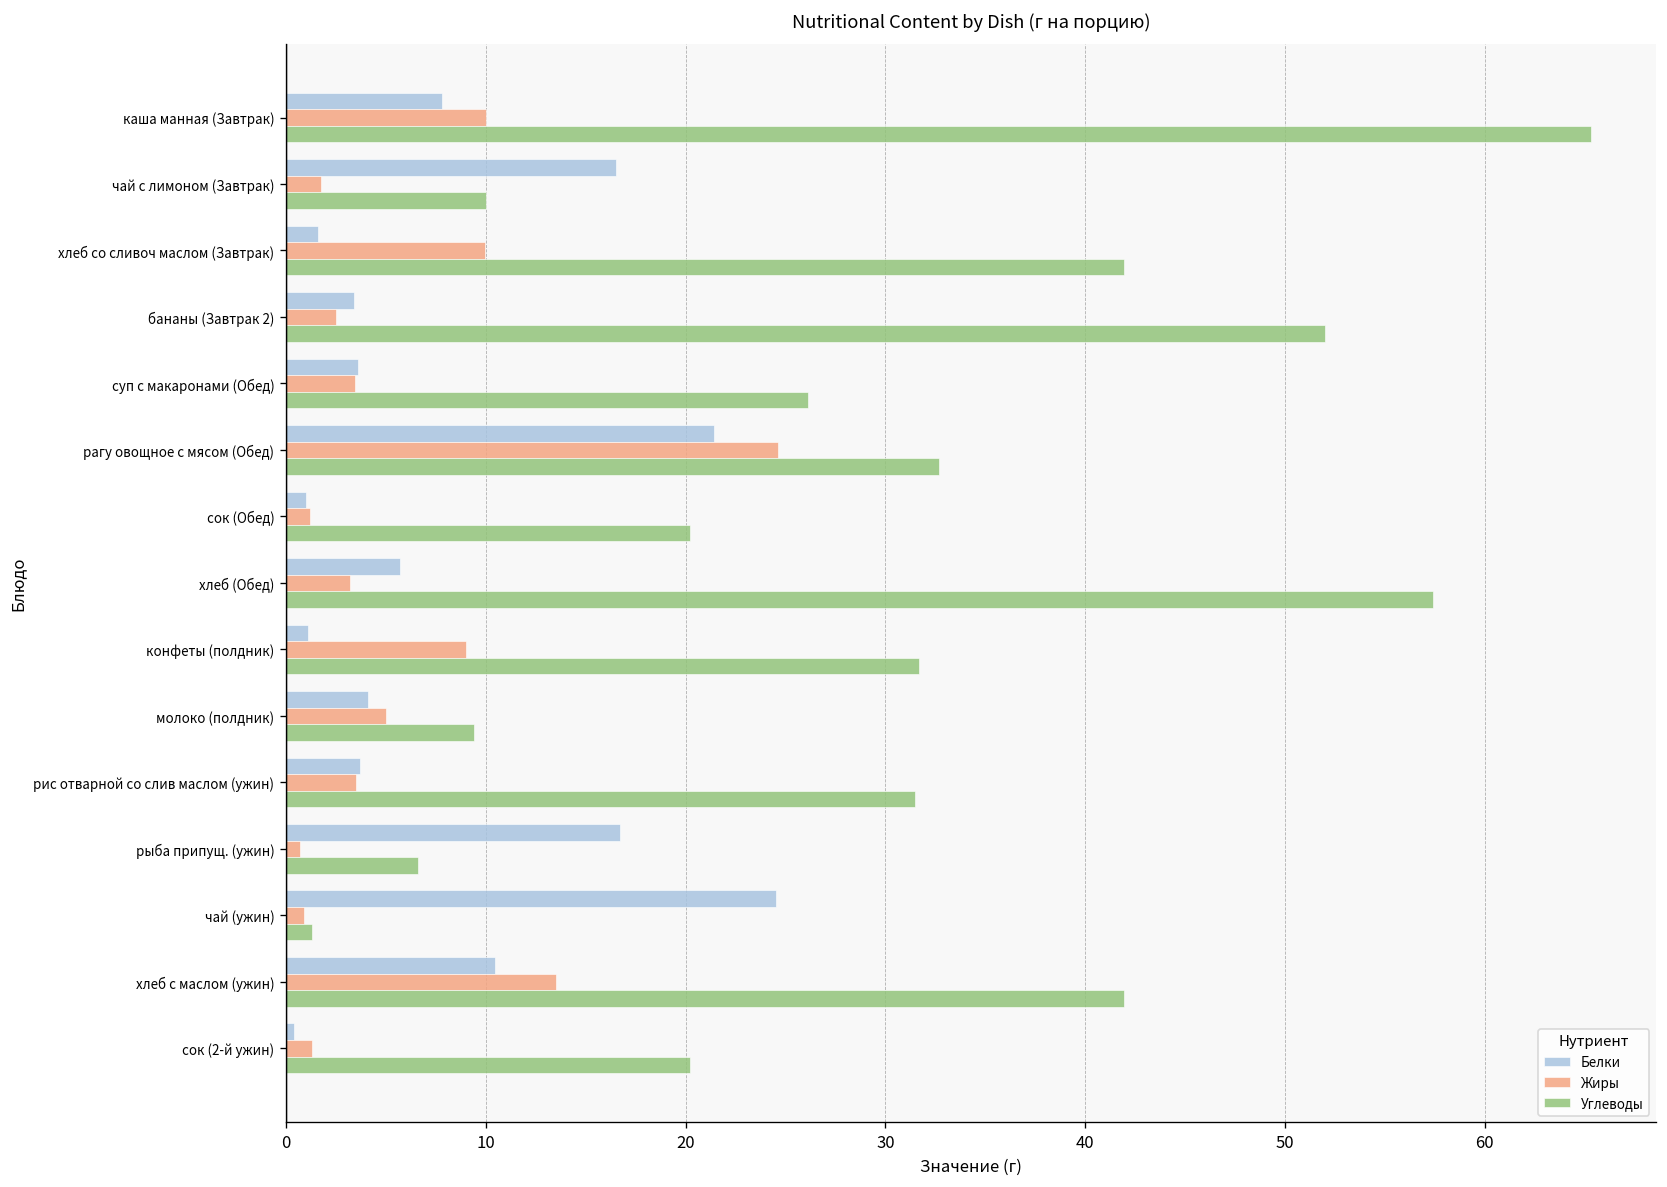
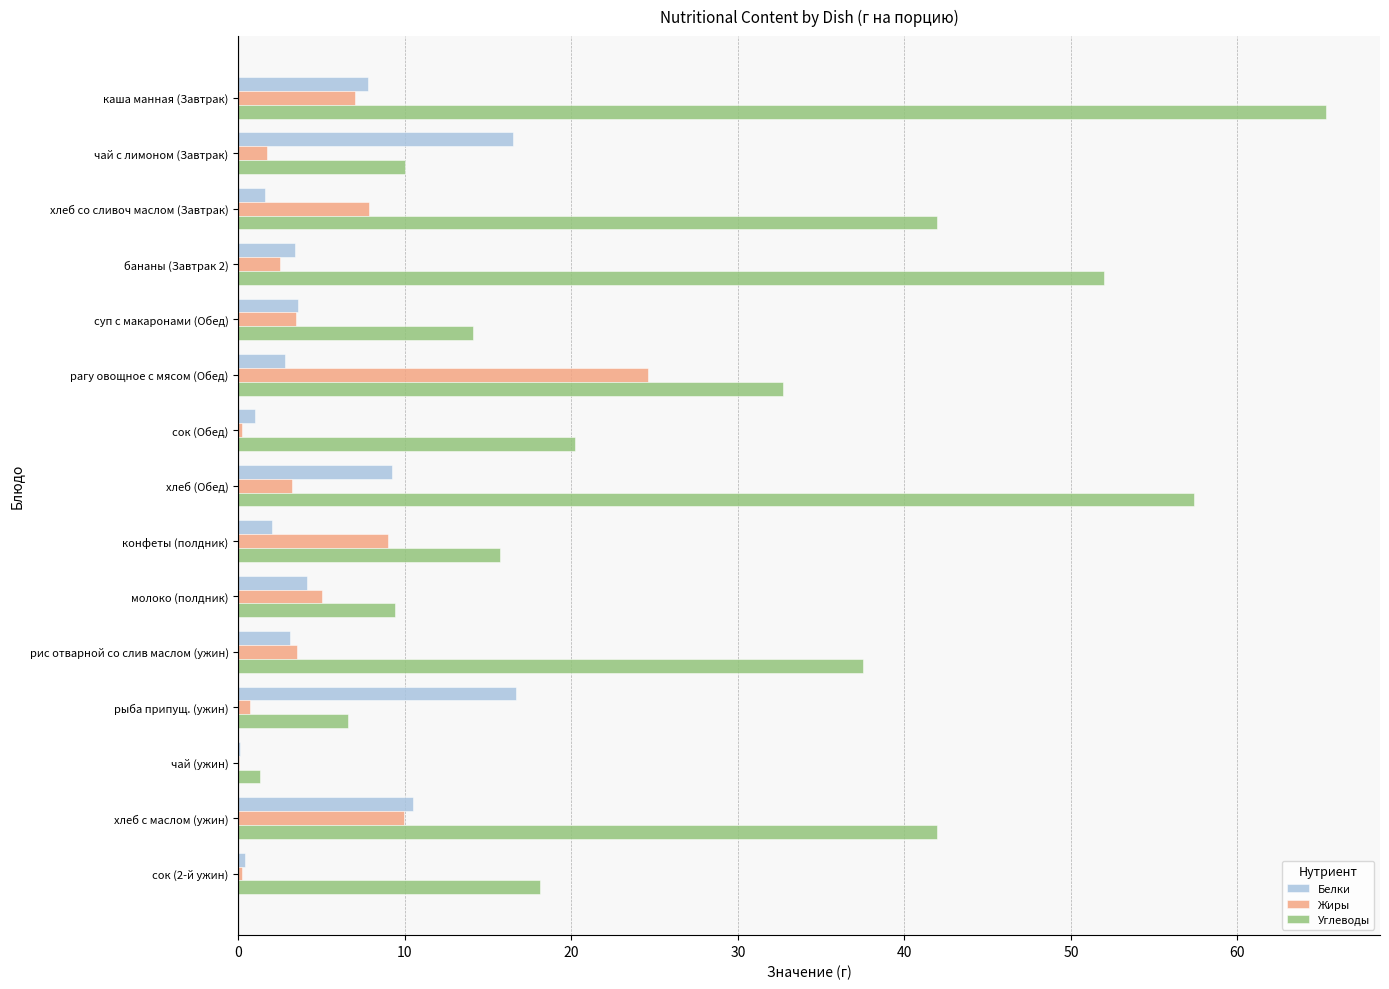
  {
    "Белки": {
      "каша манная (Завтрак)": 7.8,
      "чай с лимоном (Завтрак)": 16.5,
      "хлеб со сливоч маслом (Завтрак)": 1.6,
      "бананы (Завтрак 2)": 3.4,
      "суп с макаронами (Обед)": 3.6,
-     "рагу овощное с мясом (Обед)": 21.4,
+     "рагу овощное с мясом (Обед)": 2.8,
      "сок (Обед)": 1.0,
-     "хлеб (Обед)": 5.7,
-     "конфеты (полдник)": 1.1,
+     "хлеб (Обед)": 9.2,
+     "конфеты (полдник)": 2.0,
      "молоко (полдник)": 4.1,
-     "рис отварной со слив маслом (ужин)": 3.7,
+     "рис отварной со слив маслом (ужин)": 3.1,
      "рыба припущ. (ужин)": 16.7,
-     "чай (ужин)": 24.5,
+     "чай (ужин)": 0.1,
      "хлеб с маслом (ужин)": 10.5,
      "сок (2-й ужин)": 0.4
    },
    "Жиры": {
-     "каша манная (Завтрак)": 10,
+     "каша манная (Завтрак)": 7,
      "чай с лимоном (Завтрак)": 1.7,
-     "хлеб со сливоч маслом (Завтрак)": 9.9,
+     "хлеб со сливоч маслом (Завтрак)": 7.9,
      "бананы (Завтрак 2)": 2.5,
      "суп с макаронами (Обед)": 3.5,
      "рагу овощное с мясом (Обед)": 24.6,
-     "сок (Обед)": 1.2,
+     "сок (Обед)": 0.2,
      "хлеб (Обед)": 3.2,
      "конфеты (полдник)": 9.0,
      "молоко (полдник)": 5.0,
      "рис отварной со слив маслом (ужин)": 3.5,
      "рыба припущ. (ужин)": 0.7,
-     "чай (ужин)": 0.9,
-     "хлеб с маслом (ужин)": 13.5,
-     "сок (2-й ужин)": 1.3
+     "чай (ужин)": 0.0,
+     "хлеб с маслом (ужин)": 9.9,
+     "сок (2-й ужин)": 0.2
    },
    "Углеводы": {
      "каша манная (Завтрак)": 65.3,
      "чай с лимоном (Завтрак)": 10.0,
      "хлеб со сливоч маслом (Завтрак)": 42.0,
      "бананы (Завтрак 2)": 52.0,
-     "суп с макаронами (Обед)": 26.1,
+     "суп с макаронами (Обед)": 14.1,
      "рагу овощное с мясом (Обед)": 32.7,
      "сок (Обед)": 20.2,
      "хлеб (Обед)": 57.4,
-     "конфеты (полдник)": 31.7,
+     "конфеты (полдник)": 15.7,
      "молоко (полдник)": 9.4,
-     "рис отварной со слив маслом (ужин)": 31.5,
+     "рис отварной со слив маслом (ужин)": 37.5,
      "рыба припущ. (ужин)": 6.6,
      "чай (ужин)": 1.3,
      "хлеб с маслом (ужин)": 42.0,
-     "сок (2-й ужин)": 20.2
+     "сок (2-й ужин)": 18.1
    }
  }
